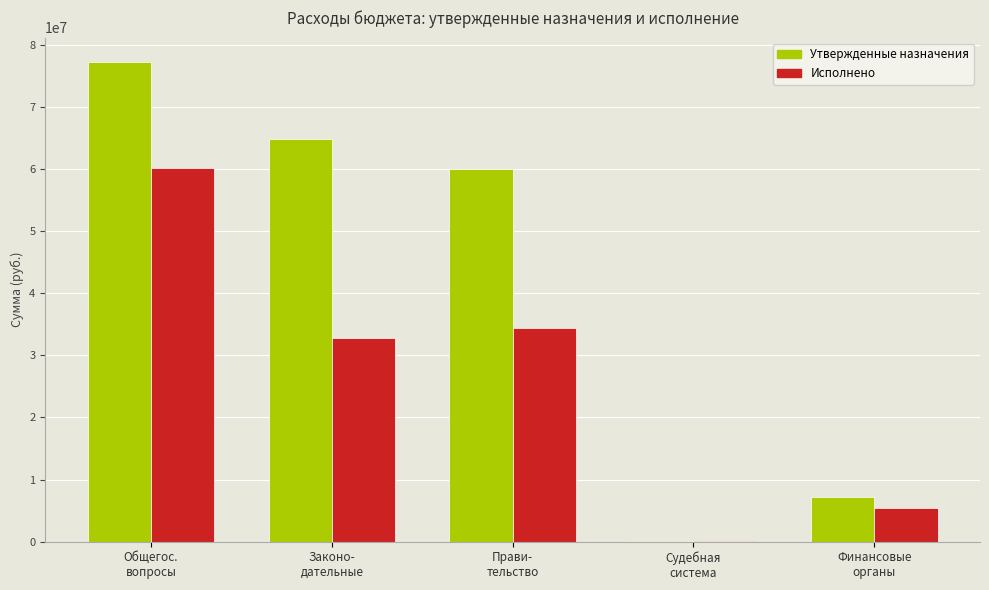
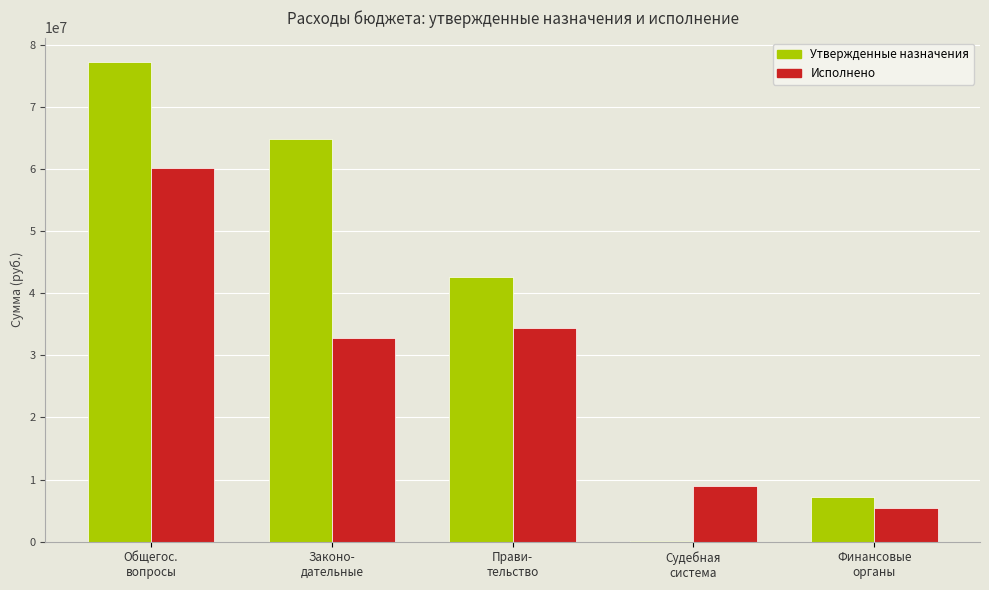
  {
    "Утвержденные назначения": {
      "Общегос. вопросы": 77000000,
      "Законо- дательные": 65000000,
-     "Прави- тельство": 60000000,
+     "Прави- тельство": 43000000,
      "Финансовые органы": 7000000
    },
    "Исполнено": {
      "Общегос. вопросы": 60000000,
      "Законо- дательные": 33000000,
      "Прави- тельство": 34000000,
-     "Судебная система": 0,
+     "Судебная система": 9000000,
      "Финансовые органы": 5000000
    }
  }
